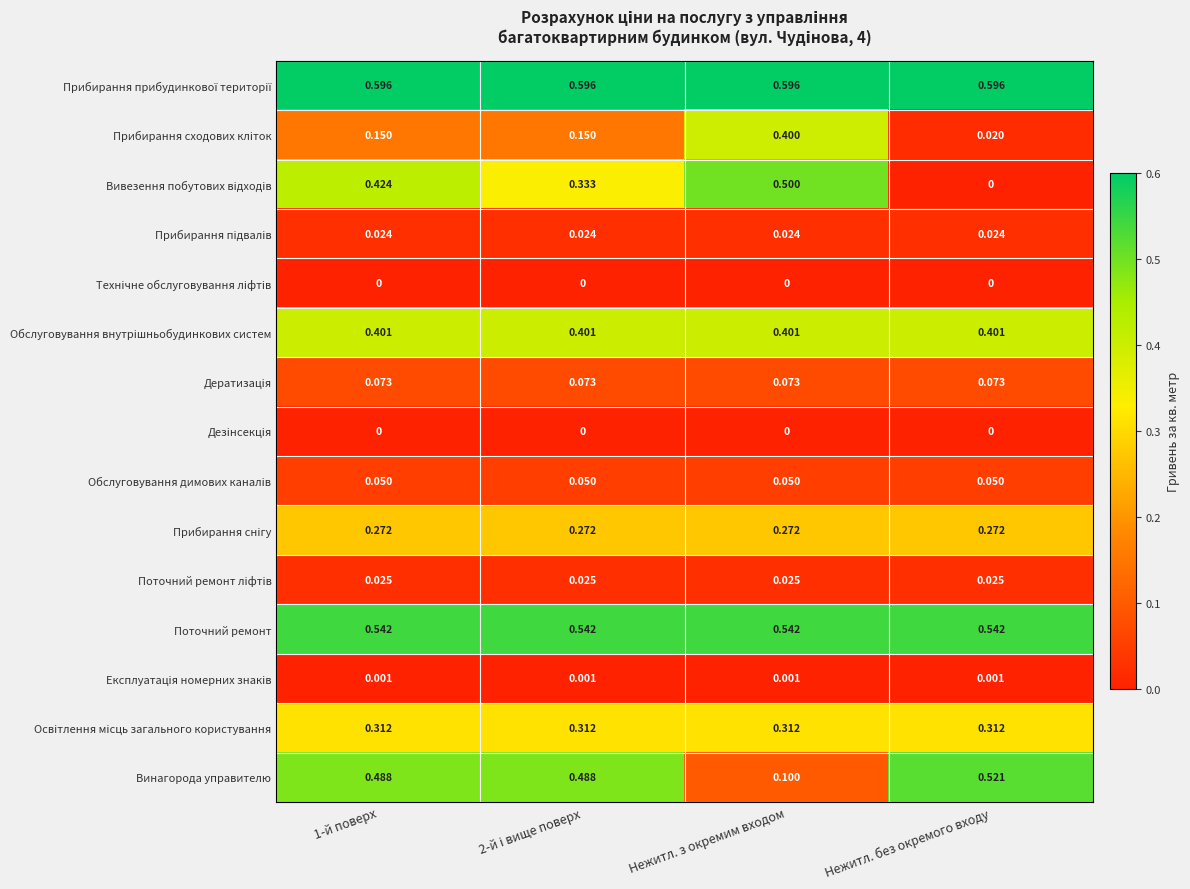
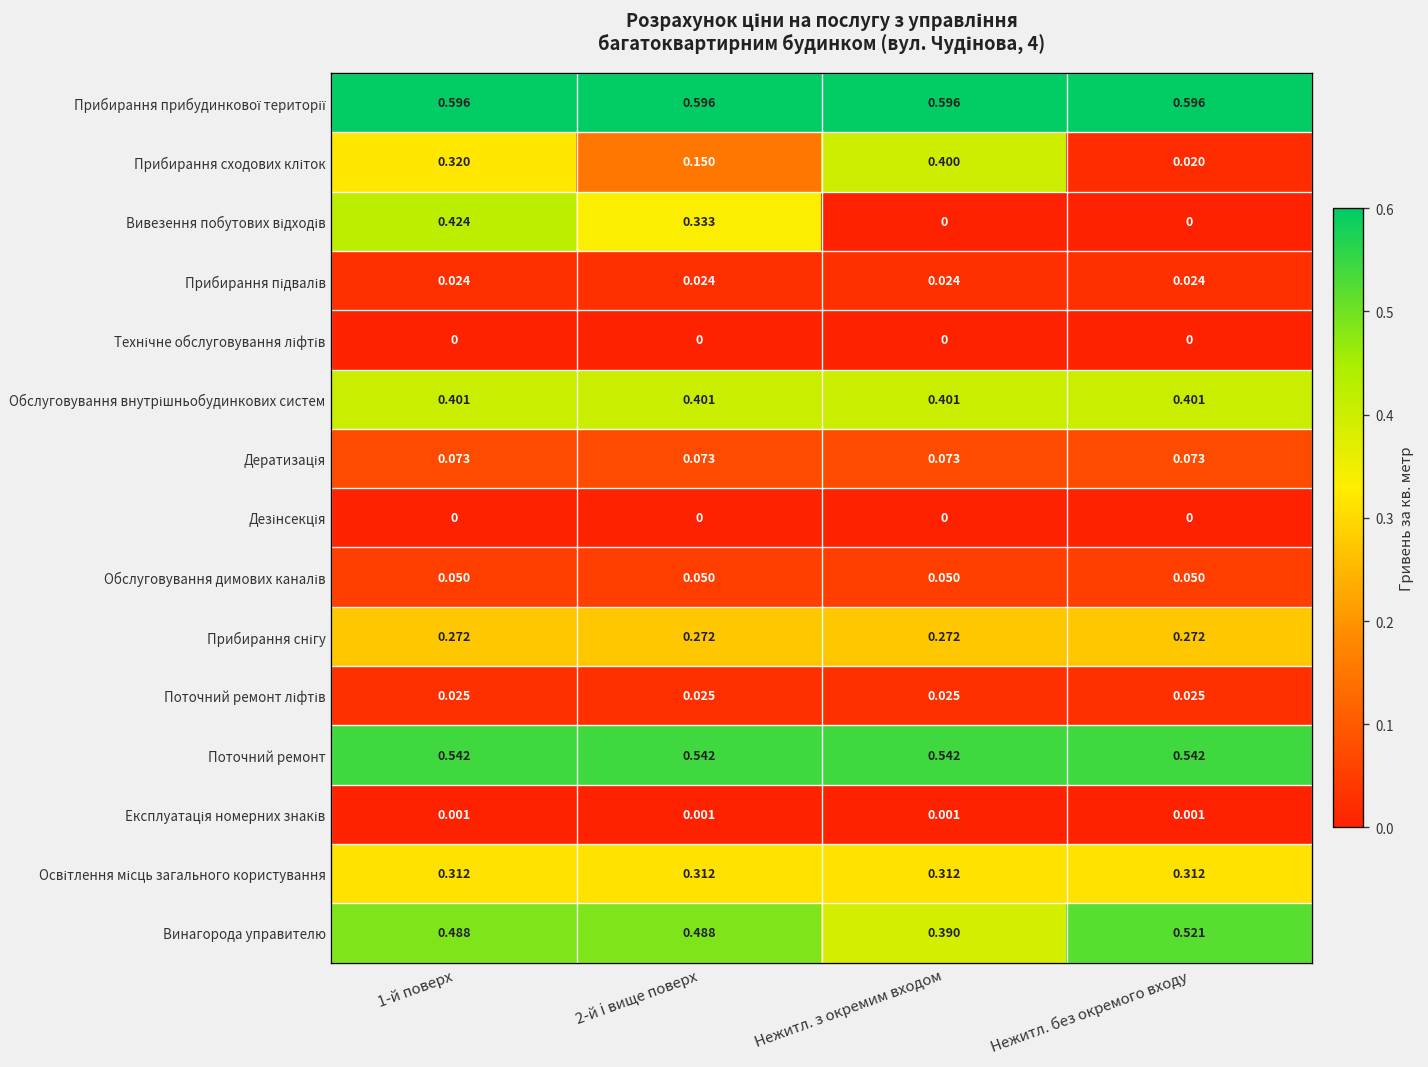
  {
    "Прибирання прибудинкової території": {
      "1-й поверх": 0.596,
      "2-й і вище поверх": 0.596,
      "Нежитл. з окремим входом": 0.596,
      "Нежитл. без окремого входу": 0.596
    },
    "Прибирання сходових кліток": {
-     "1-й поверх": 0.150,
+     "1-й поверх": 0.320,
      "2-й і вище поверх": 0.150,
      "Нежитл. з окремим входом": 0.400,
      "Нежитл. без окремого входу": 0.020
    },
    "Вивезення побутових відходів": {
      "1-й поверх": 0.424,
      "2-й і вище поверх": 0.333,
-     "Нежитл. з окремим входом": 0.500,
+     "Нежитл. з окремим входом": 0,
      "Нежитл. без окремого входу": 0
    },
    "Прибирання підвалів": {
      "1-й поверх": 0.024,
      "2-й і вище поверх": 0.024,
      "Нежитл. з окремим входом": 0.024,
      "Нежитл. без окремого входу": 0.024
    },
    "Технічне обслуговування ліфтів": {
      "1-й поверх": 0,
      "2-й і вище поверх": 0,
      "Нежитл. з окремим входом": 0,
      "Нежитл. без окремого входу": 0
    },
    "Обслуговування внутрішньобудинкових систем": {
      "1-й поверх": 0.401,
      "2-й і вище поверх": 0.401,
      "Нежитл. з окремим входом": 0.401,
      "Нежитл. без окремого входу": 0.401
    },
    "Дератизація": {
      "1-й поверх": 0.073,
      "2-й і вище поверх": 0.073,
      "Нежитл. з окремим входом": 0.073,
      "Нежитл. без окремого входу": 0.073
    },
    "Дезінсекція": {
      "1-й поверх": 0,
      "2-й і вище поверх": 0,
      "Нежитл. з окремим входом": 0,
      "Нежитл. без окремого входу": 0
    },
    "Обслуговування димових каналів": {
      "1-й поверх": 0.050,
      "2-й і вище поверх": 0.050,
      "Нежитл. з окремим входом": 0.050,
      "Нежитл. без окремого входу": 0.050
    },
    "Прибирання снігу": {
      "1-й поверх": 0.272,
      "2-й і вище поверх": 0.272,
      "Нежитл. з окремим входом": 0.272,
      "Нежитл. без окремого входу": 0.272
    },
    "Поточний ремонт ліфтів": {
      "1-й поверх": 0.025,
      "2-й і вище поверх": 0.025,
      "Нежитл. з окремим входом": 0.025,
      "Нежитл. без окремого входу": 0.025
    },
    "Поточний ремонт": {
      "1-й поверх": 0.542,
      "2-й і вище поверх": 0.542,
      "Нежитл. з окремим входом": 0.542,
      "Нежитл. без окремого входу": 0.542
    },
    "Експлуатація номерних знаків": {
      "1-й поверх": 0.001,
      "2-й і вище поверх": 0.001,
      "Нежитл. з окремим входом": 0.001,
      "Нежитл. без окремого входу": 0.001
    },
    "Освітлення місць загального користування": {
      "1-й поверх": 0.312,
      "2-й і вище поверх": 0.312,
      "Нежитл. з окремим входом": 0.312,
      "Нежитл. без окремого входу": 0.312
    },
    "Винагорода управителю": {
      "1-й поверх": 0.488,
      "2-й і вище поверх": 0.488,
-     "Нежитл. з окремим входом": 0.100,
+     "Нежитл. з окремим входом": 0.390,
      "Нежитл. без окремого входу": 0.521
    }
  }
